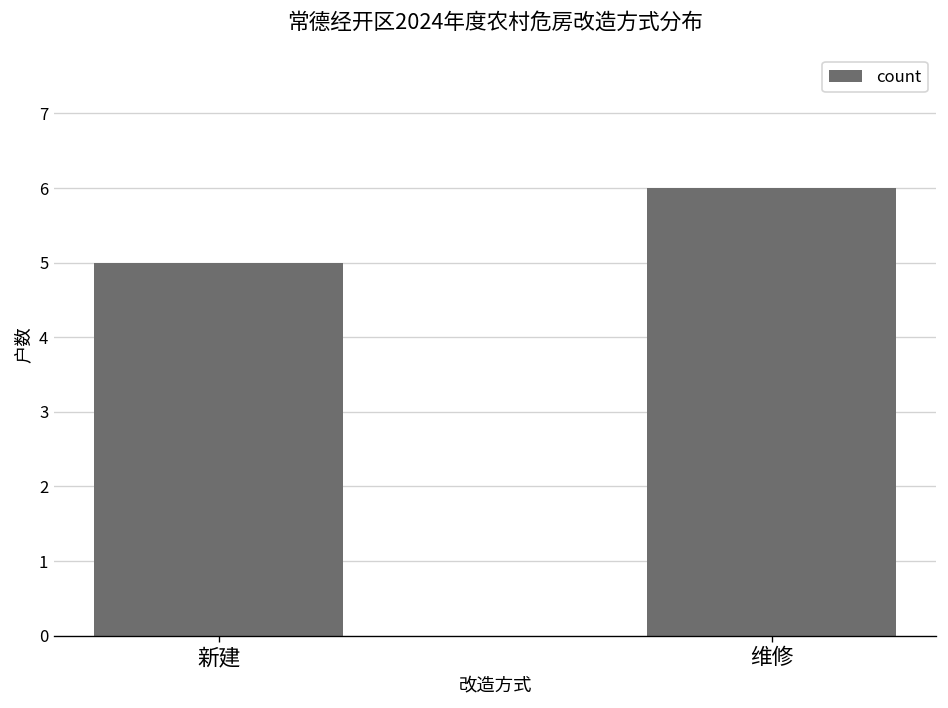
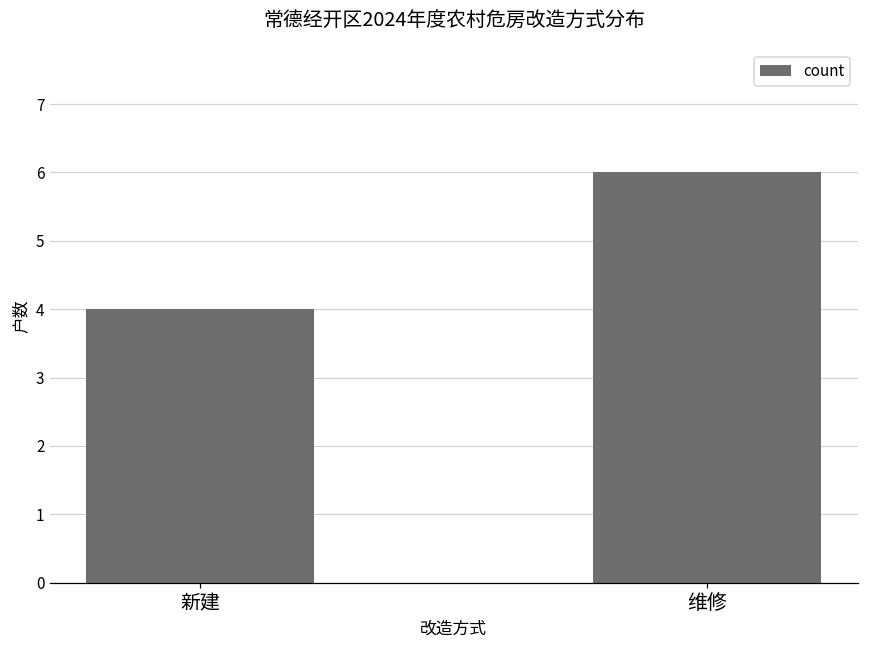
  {
-   "新建": 5,
+   "新建": 4,
    "维修": 6
  }
